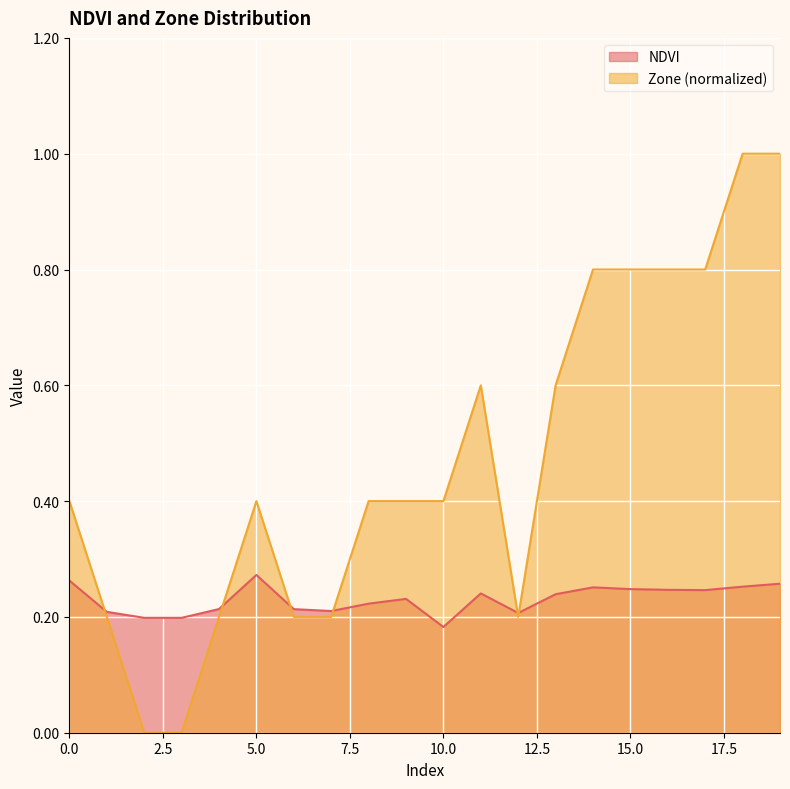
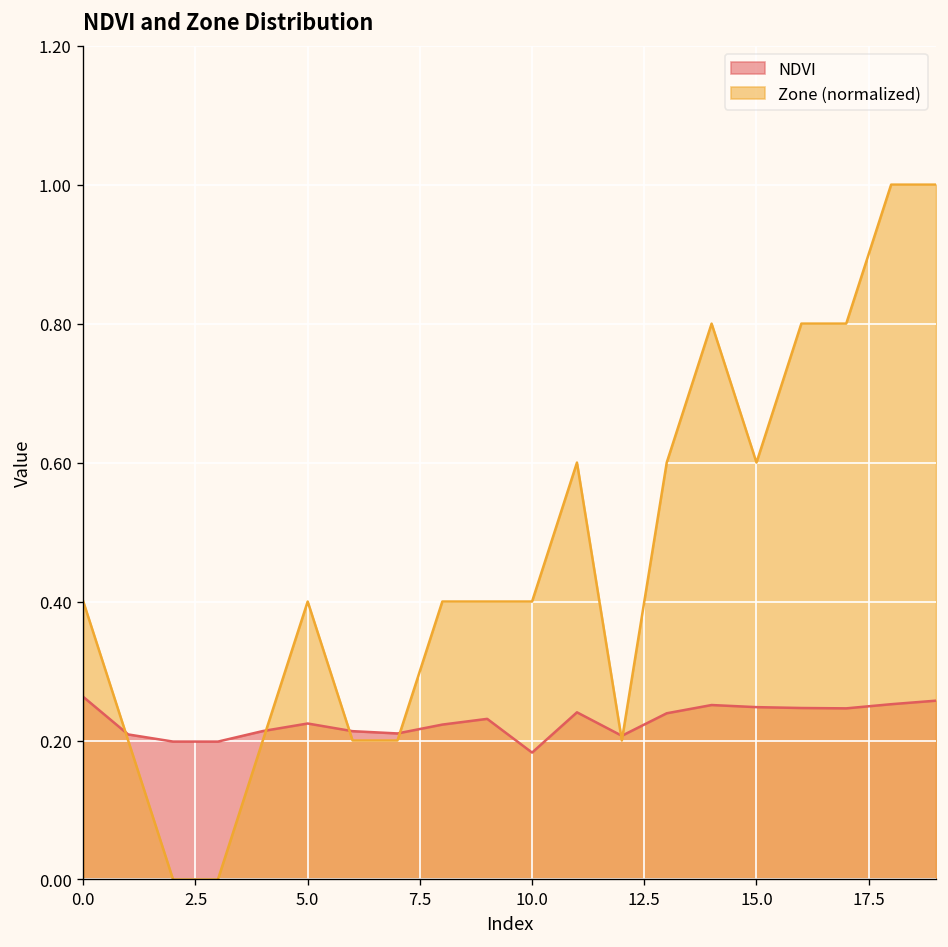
  {
    "NDVI": {
      "0.0": 0.26,
-     "5.0": 0.27,
+     "5.0": 0.22,
      "10.0": 0.18,
      "15.0": 0.25
    },
    "Zone (normalized)": {
      "0.0": 0.40,
      "5.0": 0.40,
      "10.0": 0.40,
-     "15.0": 0.80
+     "15.0": 0.60
    }
  }
